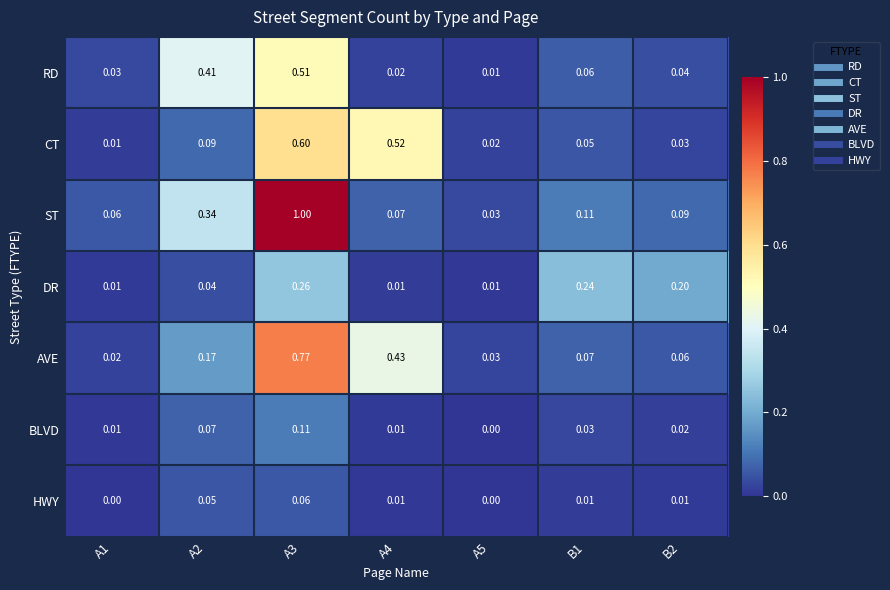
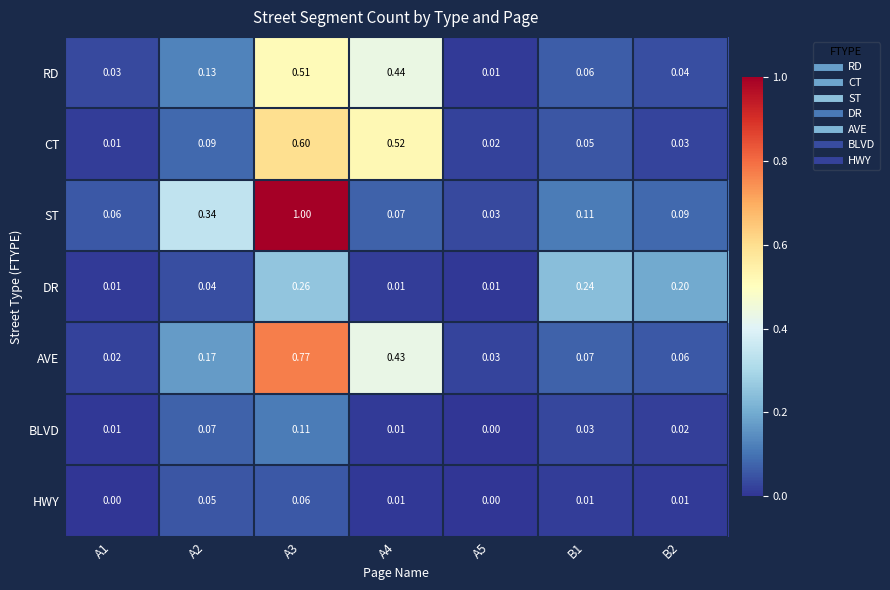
  {
    "RD": {
      "A1": 0.03,
-     "A2": 0.41,
+     "A2": 0.13,
      "A3": 0.51,
-     "A4": 0.02,
+     "A4": 0.44,
      "A5": 0.01,
      "B1": 0.06,
      "B2": 0.04
    },
    "CT": {
      "A1": 0.01,
      "A2": 0.09,
      "A3": 0.60,
      "A4": 0.52,
      "A5": 0.02,
      "B1": 0.05,
      "B2": 0.03
    },
    "ST": {
      "A1": 0.06,
      "A2": 0.34,
      "A3": 1.00,
      "A4": 0.07,
      "A5": 0.03,
      "B1": 0.11,
      "B2": 0.09
    },
    "DR": {
      "A1": 0.01,
      "A2": 0.04,
      "A3": 0.26,
      "A4": 0.01,
      "A5": 0.01,
      "B1": 0.24,
      "B2": 0.20
    },
    "AVE": {
      "A1": 0.02,
      "A2": 0.17,
      "A3": 0.77,
      "A4": 0.43,
      "A5": 0.03,
      "B1": 0.07,
      "B2": 0.06
    },
    "BLVD": {
      "A1": 0.01,
      "A2": 0.07,
      "A3": 0.11,
      "A4": 0.01,
      "A5": 0.00,
      "B1": 0.03,
      "B2": 0.02
    },
    "HWY": {
      "A1": 0.00,
      "A2": 0.05,
      "A3": 0.06,
      "A4": 0.01,
      "A5": 0.00,
      "B1": 0.01,
      "B2": 0.01
    }
  }
